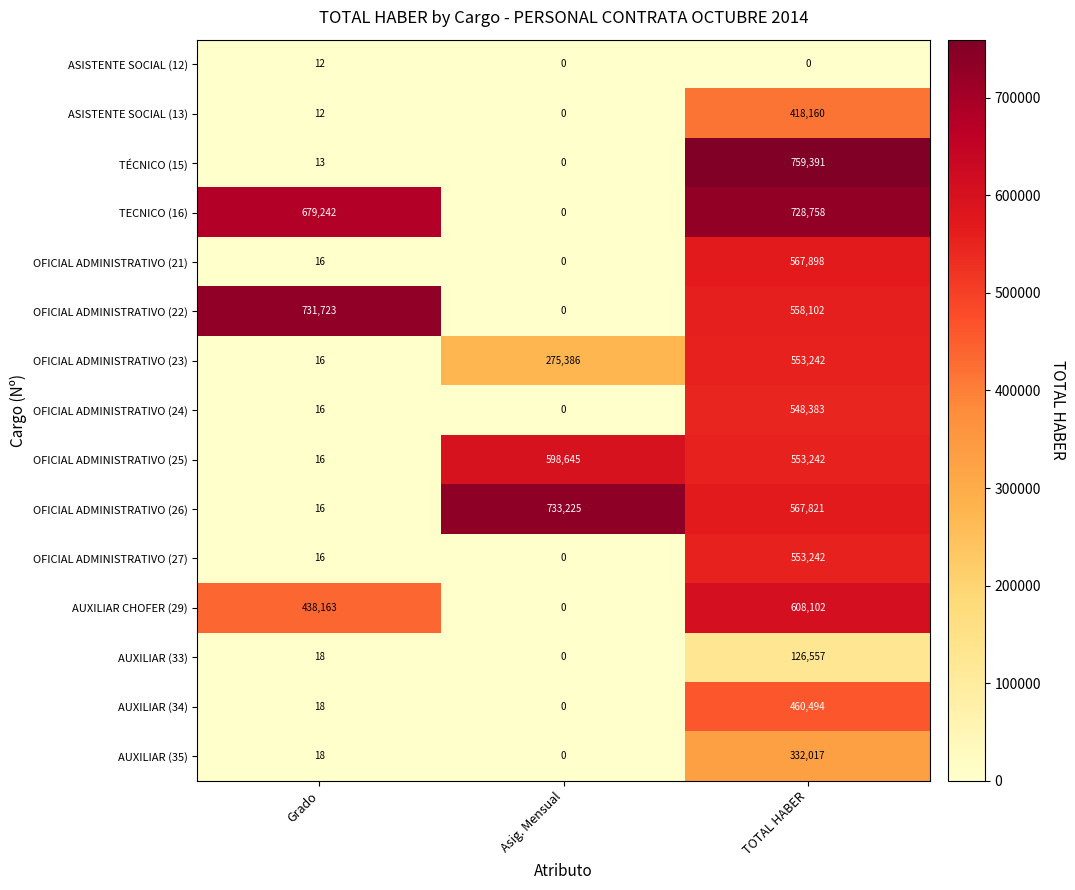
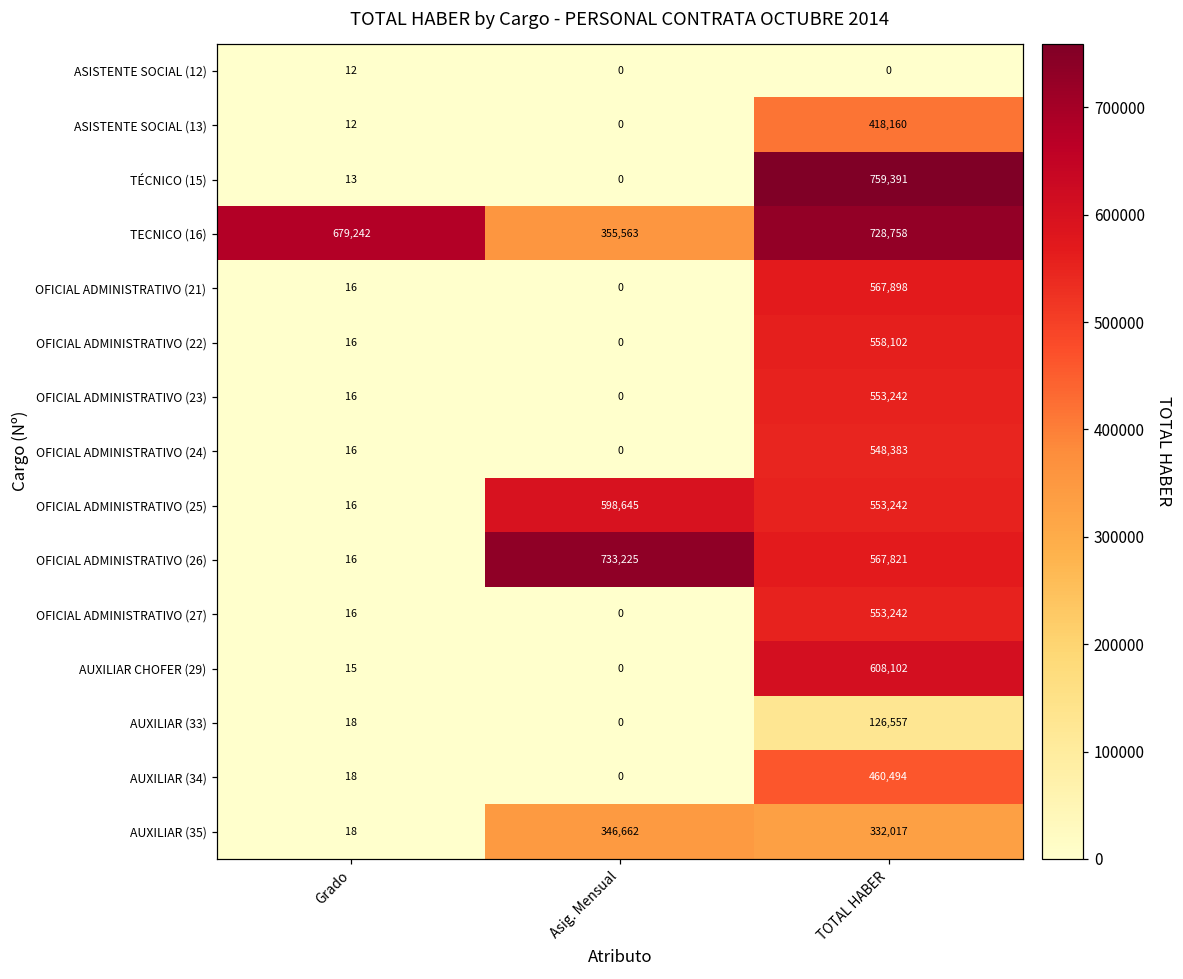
  {
    "ASISTENTE SOCIAL (12)": {
      "Grado": "12",
      "Asig. Mensual": "0",
      "TOTAL HABER": "0"
    },
    "ASISTENTE SOCIAL (13)": {
      "Grado": "12",
      "Asig. Mensual": "0",
      "TOTAL HABER": "418,160"
    },
    "TÉCNICO (15)": {
      "Grado": "13",
      "Asig. Mensual": "0",
      "TOTAL HABER": "759,391"
    },
    "TECNICO (16)": {
      "Grado": "679,242",
-     "Asig. Mensual": "0",
+     "Asig. Mensual": "355,563",
      "TOTAL HABER": "728,758"
    },
    "OFICIAL ADMINISTRATIVO (21)": {
      "Grado": "16",
      "Asig. Mensual": "0",
      "TOTAL HABER": "567,898"
    },
    "OFICIAL ADMINISTRATIVO (22)": {
-     "Grado": "731,723",
+     "Grado": "16",
      "Asig. Mensual": "0",
      "TOTAL HABER": "558,102"
    },
    "OFICIAL ADMINISTRATIVO (23)": {
      "Grado": "16",
-     "Asig. Mensual": "275,386",
+     "Asig. Mensual": "0",
      "TOTAL HABER": "553,242"
    },
    "OFICIAL ADMINISTRATIVO (24)": {
      "Grado": "16",
      "Asig. Mensual": "0",
      "TOTAL HABER": "548,383"
    },
    "OFICIAL ADMINISTRATIVO (25)": {
      "Grado": "16",
      "Asig. Mensual": "598,645",
      "TOTAL HABER": "553,242"
    },
    "OFICIAL ADMINISTRATIVO (26)": {
      "Grado": "16",
      "Asig. Mensual": "733,225",
      "TOTAL HABER": "567,821"
    },
    "OFICIAL ADMINISTRATIVO (27)": {
      "Grado": "16",
      "Asig. Mensual": "0",
      "TOTAL HABER": "553,242"
    },
    "AUXILIAR CHOFER (29)": {
-     "Grado": "438,163",
+     "Grado": "15",
      "Asig. Mensual": "0",
      "TOTAL HABER": "608,102"
    },
    "AUXILIAR (33)": {
      "Grado": "18",
      "Asig. Mensual": "0",
      "TOTAL HABER": "126,557"
    },
    "AUXILIAR (34)": {
      "Grado": "18",
      "Asig. Mensual": "0",
      "TOTAL HABER": "460,494"
    },
    "AUXILIAR (35)": {
      "Grado": "18",
-     "Asig. Mensual": "0",
+     "Asig. Mensual": "346,662",
      "TOTAL HABER": "332,017"
    }
  }
